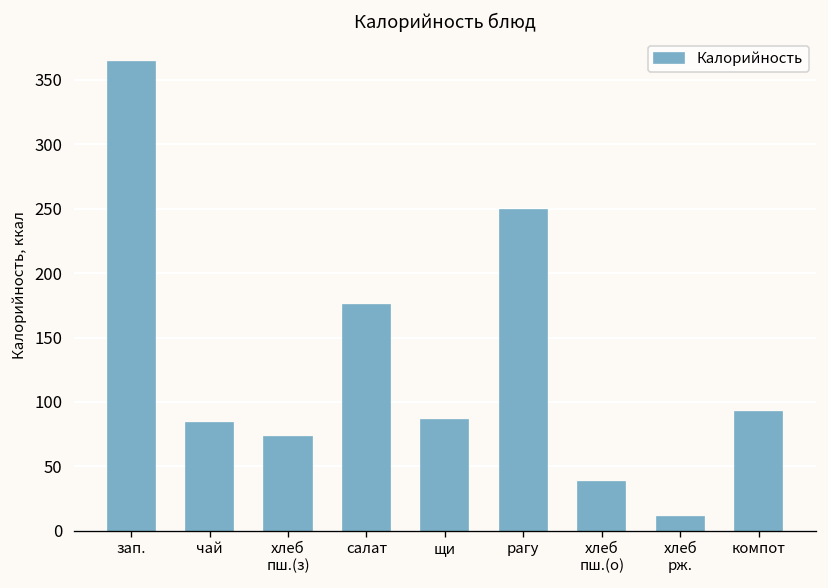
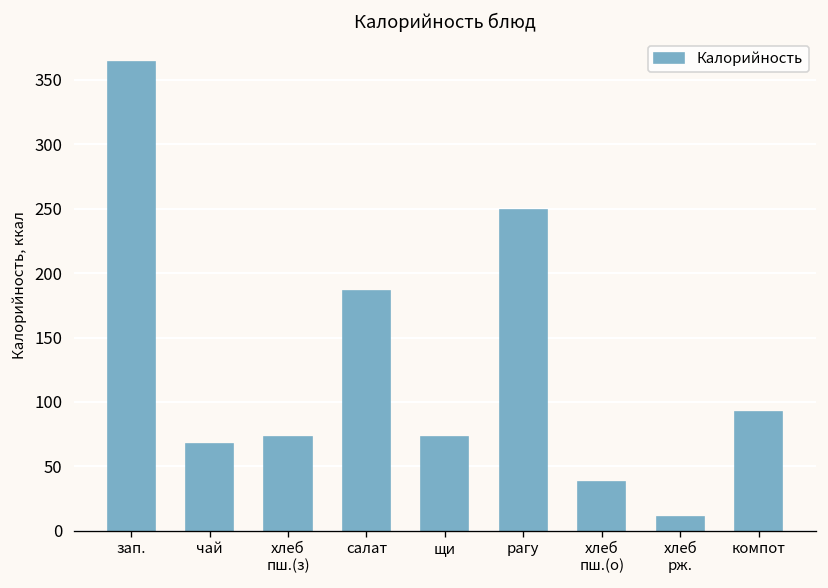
  {
    "зап.": 364,
-   "чай": 84,
+   "чай": 67,
    "хлеб пш.(з)": 73,
-   "салат": 175,
-   "щи": 86,
+   "салат": 186,
+   "щи": 73,
    "рагу": 249,
    "хлеб пш.(о)": 38,
    "хлеб рж.": 11,
    "компот": 92
  }
